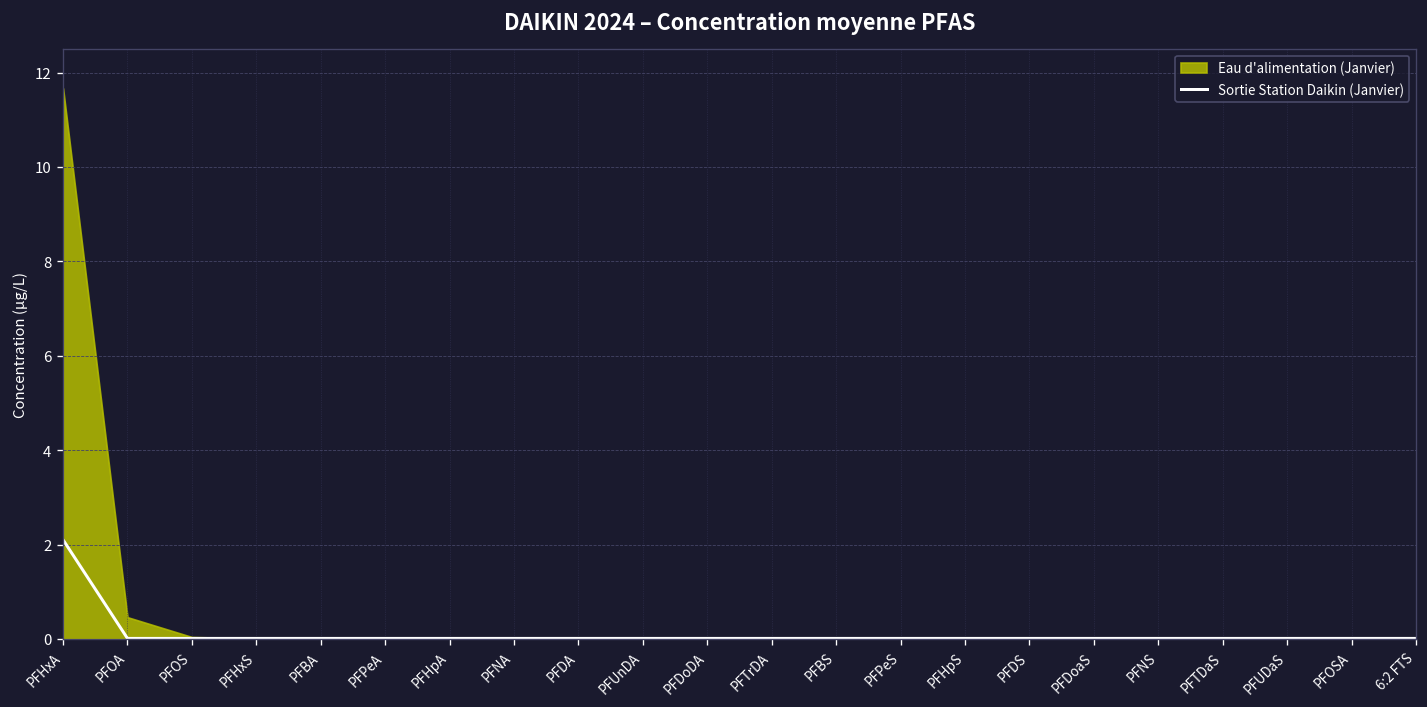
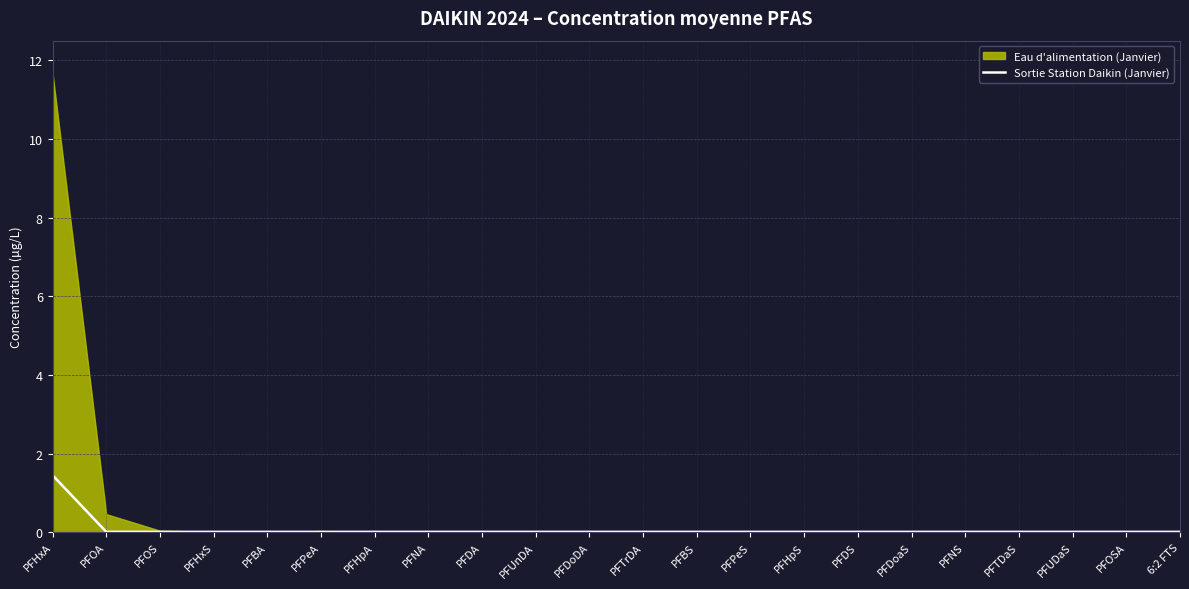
  {
    "Sortie Station Daikin (Janvier)": {
-     "PFHxA": 2.1,
+     "PFHxA": 1.5,
      "PFOA": 0.0
    },
    "Eau d'alimentation (Janvier)": {
      "PFHxA": 11.7,
      "PFOA": 0.5
    }
  }
